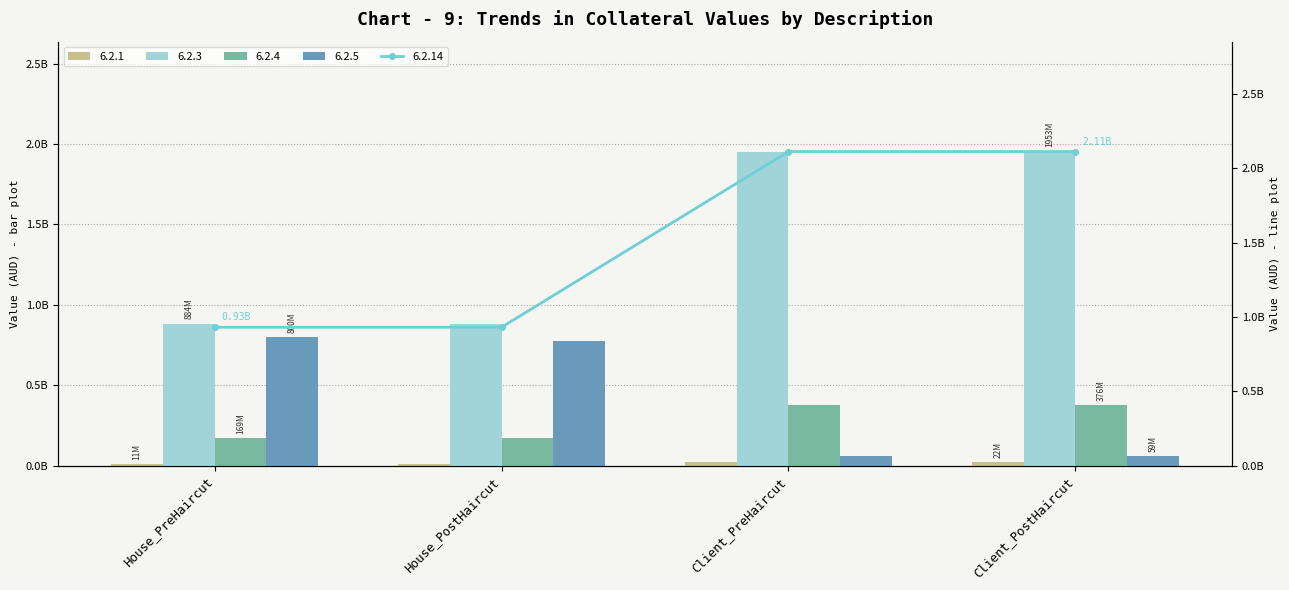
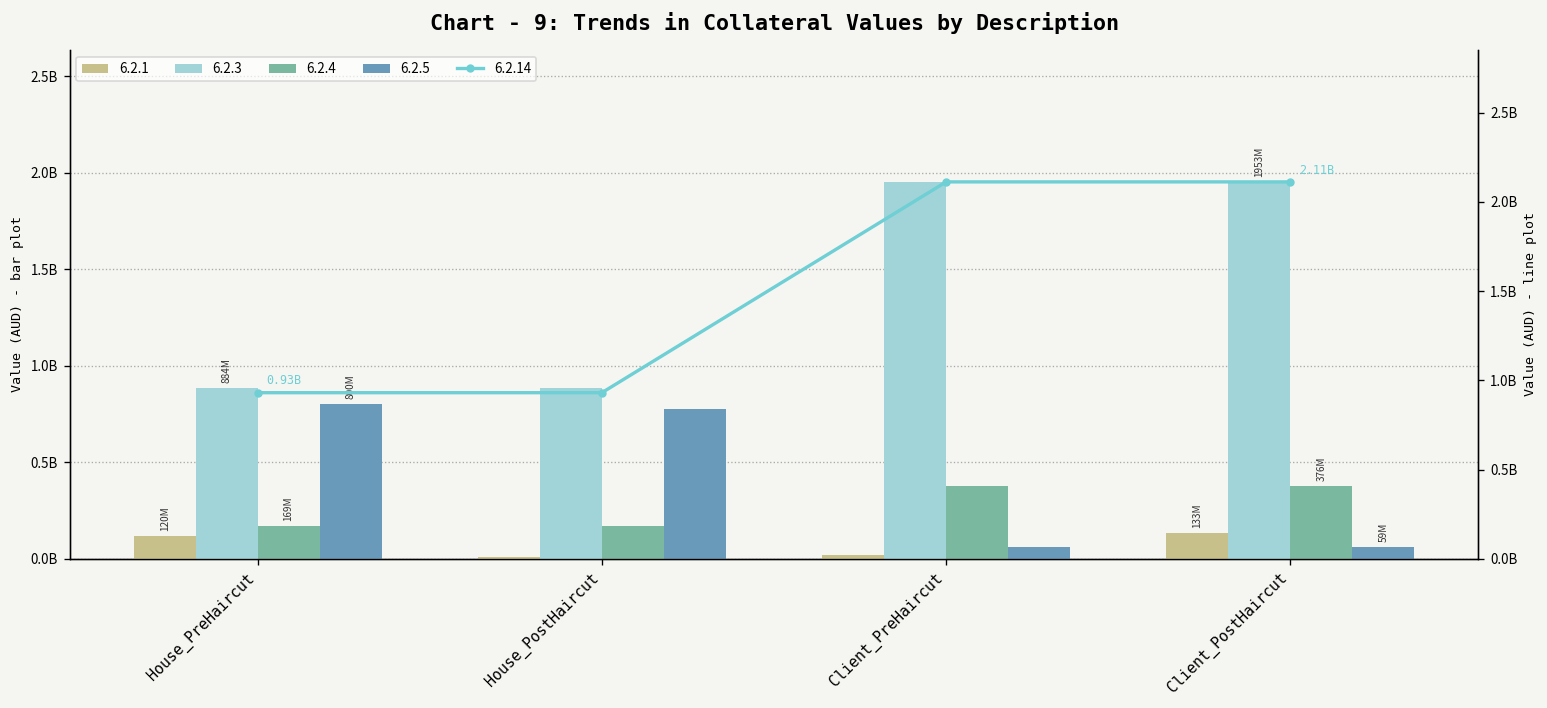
  {
    "6.2.1": {
-     "House_PreHaircut": "11M",
-     "Client_PostHaircut": "22M"
+     "House_PreHaircut": "120M",
+     "Client_PostHaircut": "133M"
    }
  }
